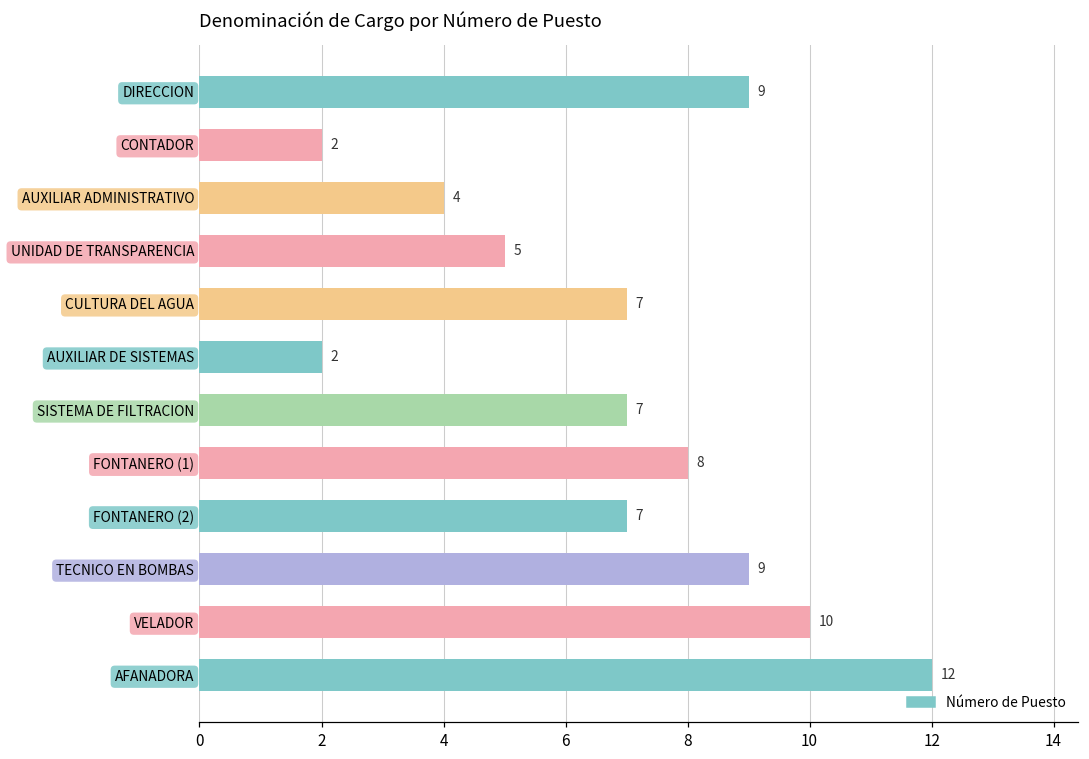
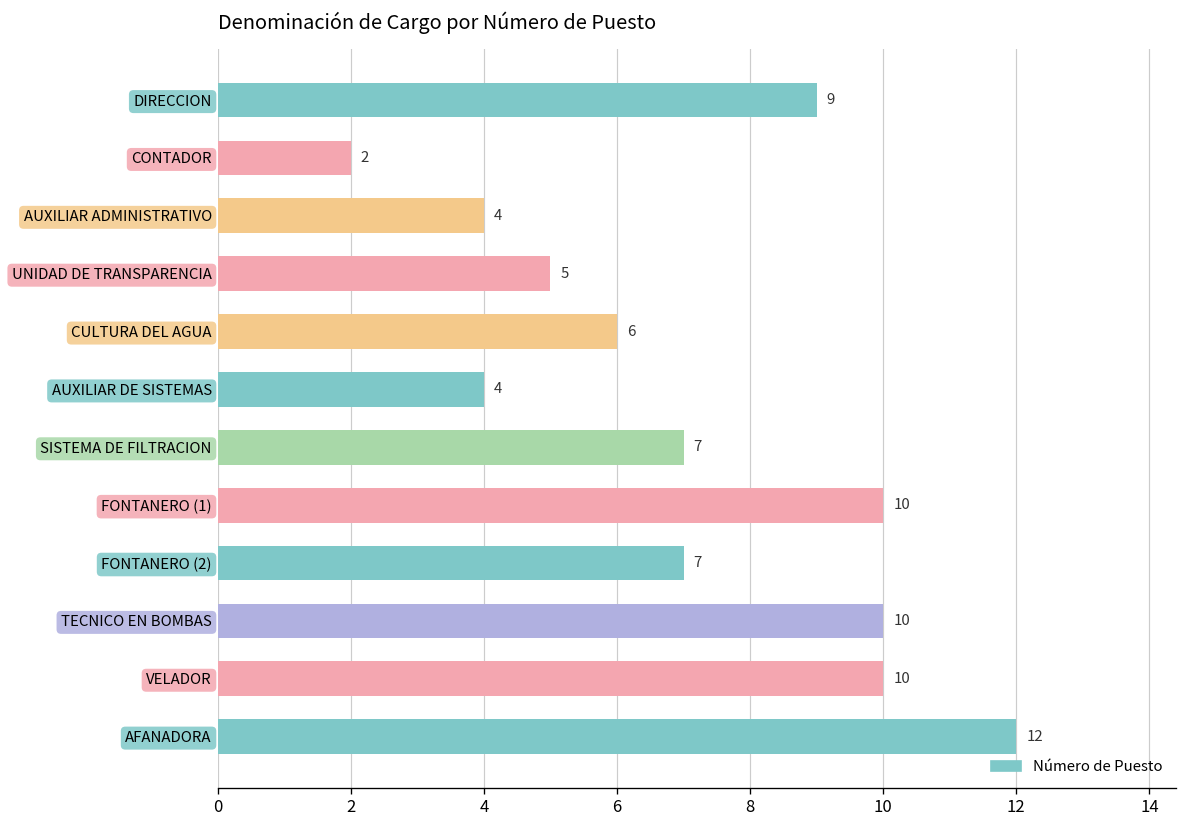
  {
    "DIRECCION": 9,
    "CONTADOR": 2,
    "AUXILIAR ADMINISTRATIVO": 4,
    "UNIDAD DE TRANSPARENCIA": 5,
-   "CULTURA DEL AGUA": 7,
-   "AUXILIAR DE SISTEMAS": 2,
+   "CULTURA DEL AGUA": 6,
+   "AUXILIAR DE SISTEMAS": 4,
    "SISTEMA DE FILTRACION": 7,
-   "FONTANERO (1)": 8,
+   "FONTANERO (1)": 10,
    "FONTANERO (2)": 7,
-   "TECNICO EN BOMBAS": 9,
+   "TECNICO EN BOMBAS": 10,
    "VELADOR": 10,
    "AFANADORA": 12
  }
